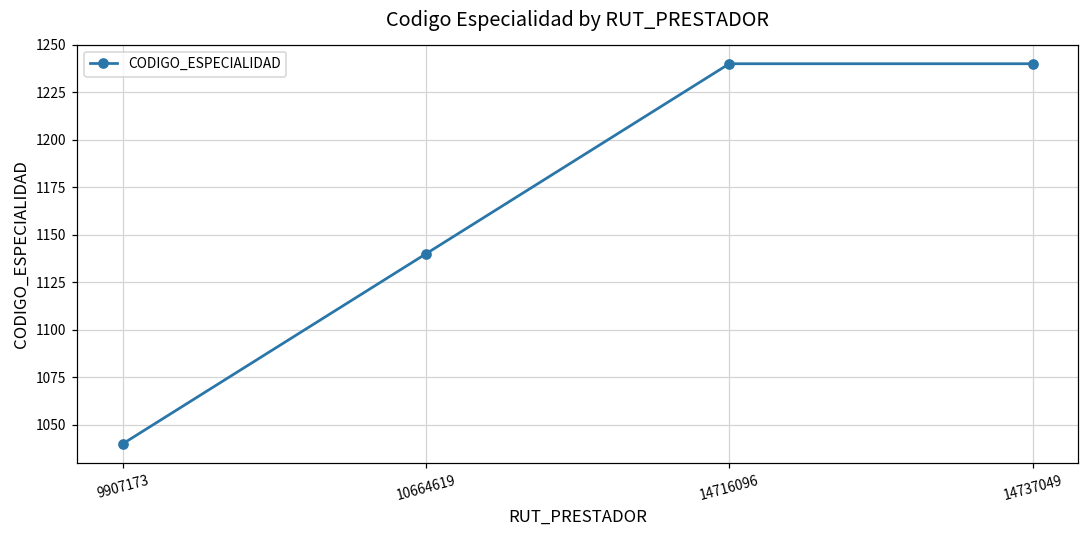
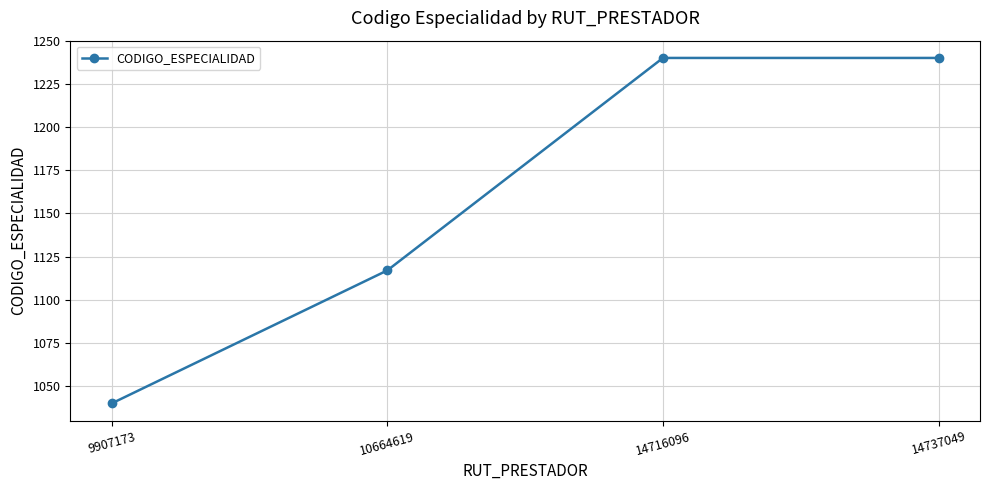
  {
    "9907173": 1040,
-   "10664619": 1140,
+   "10664619": 1117,
    "14716096": 1240,
    "14737049": 1240
  }
